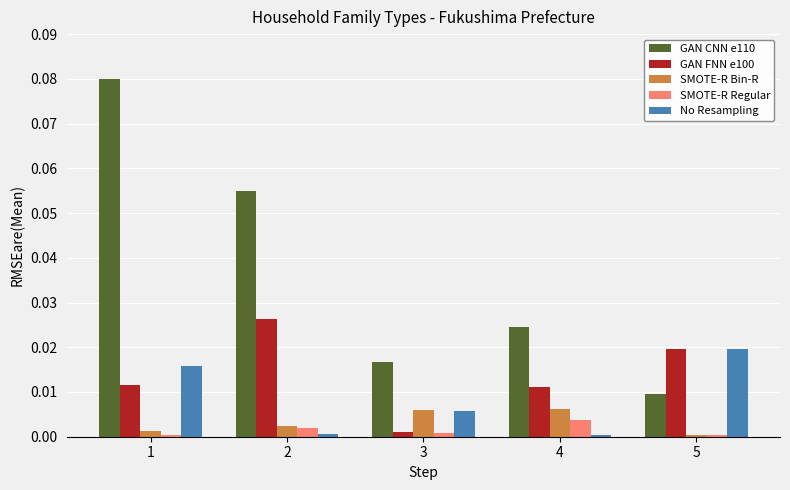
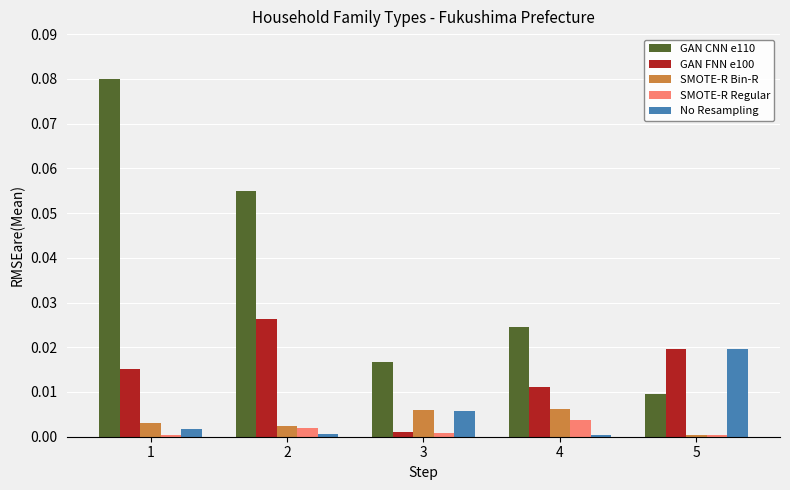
  {
    "GAN CNN e110": {
      "1": 0.080,
      "2": 0.055,
      "3": 0.017,
      "4": 0.025,
      "5": 0.010
    },
    "GAN FNN e100": {
-     "1": 0.012,
+     "1": 0.015,
      "2": 0.026,
      "3": 0.001,
      "4": 0.011,
      "5": 0.020
    },
    "SMOTE-R Bin-R": {
-     "1": 0.001,
+     "1": 0.003,
      "2": 0.002,
      "3": 0.006,
      "4": 0.006
    },
    "SMOTE-R Regular": {
      "2": 0.002,
      "3": 0.001,
      "4": 0.004
    },
    "No Resampling": {
-     "1": 0.016,
+     "1": 0.002,
      "2": 0.001,
      "3": 0.006,
      "5": 0.020
    }
  }
